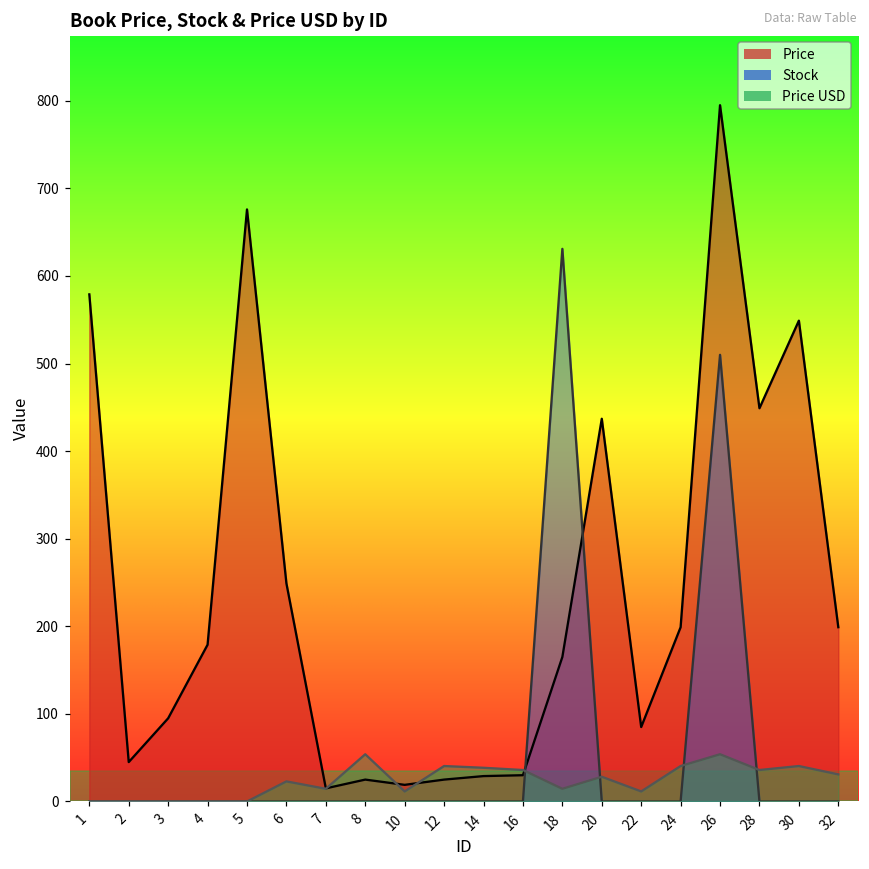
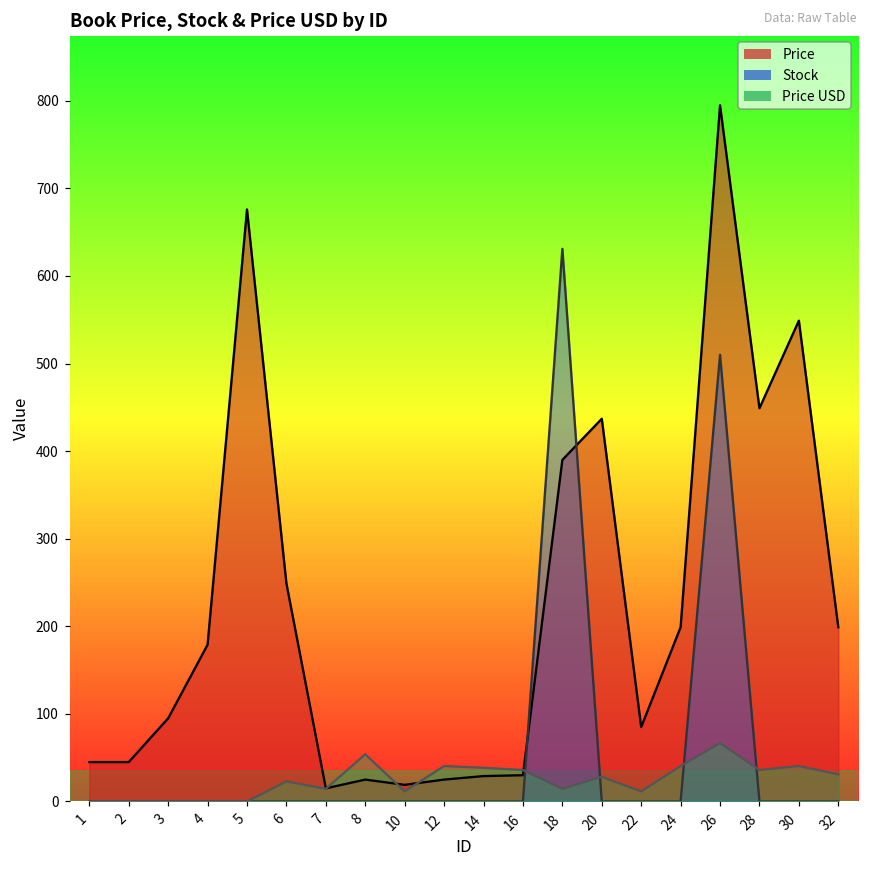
  {
    "Price": {
-     "1": 580,
+     "1": 50,
      "2": 50,
      "3": 100,
      "4": 180,
      "5": 680,
      "6": 250,
      "8": 30,
      "10": 20,
      "12": 30,
      "14": 30,
      "16": 30,
-     "18": 170,
+     "18": 390,
      "20": 440,
      "22": 90,
      "24": 200,
      "26": 800,
      "28": 450,
      "30": 550,
      "32": 200
    },
    "Stock": {
      "6": 0,
      "7": 0,
      "8": 0,
      "10": 0,
      "12": 0,
      "14": 0,
      "16": 0,
      "18": 630,
      "20": 0,
      "22": 0,
      "24": 0,
      "26": 510,
      "28": 0,
      "30": 0,
      "32": 0
    },
    "Price USD": {
      "6": 20,
      "8": 50,
      "10": 10,
      "12": 40,
      "14": 40,
      "16": 40,
      "18": 10,
      "20": 30,
      "22": 10,
      "24": 40,
-     "26": 50,
+     "26": 70,
      "28": 40,
      "30": 40,
      "32": 30
    }
  }
